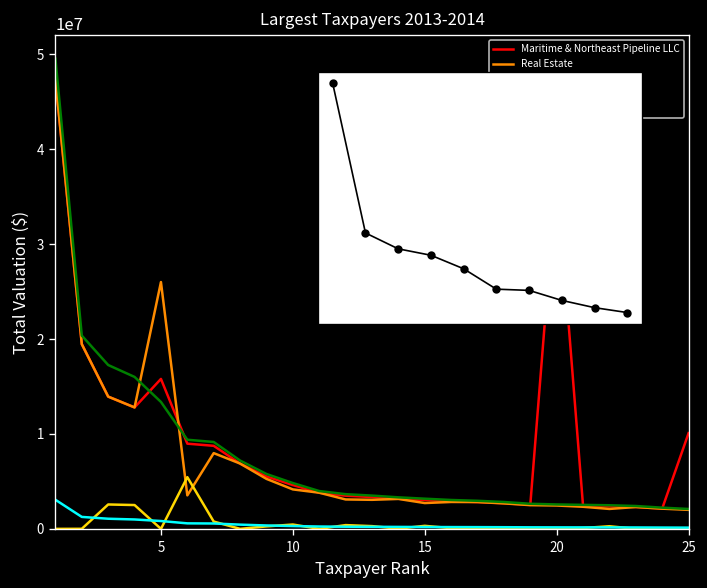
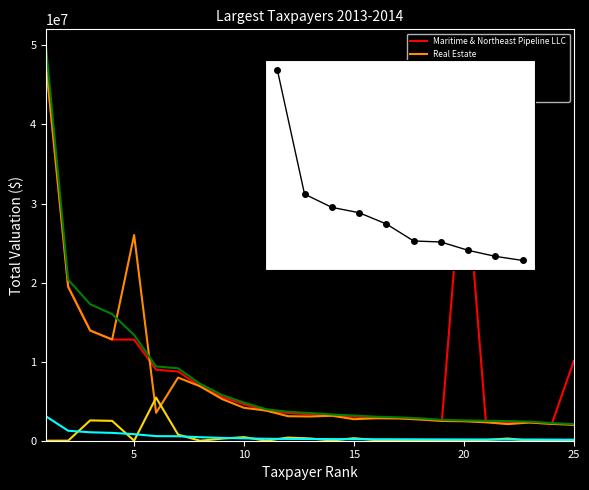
  {
    "Largest Taxpayers 2013-2014": {
      "Maritime & Northeast Pipeline LLC": {
-       "5": 16000000,
+       "5": 13000000,
        "20": 37000000,
        "25": 10000000
      },
      "Real Estate": {
        "5": 26000000,
        "10": 4000000
      }
    }
  }
